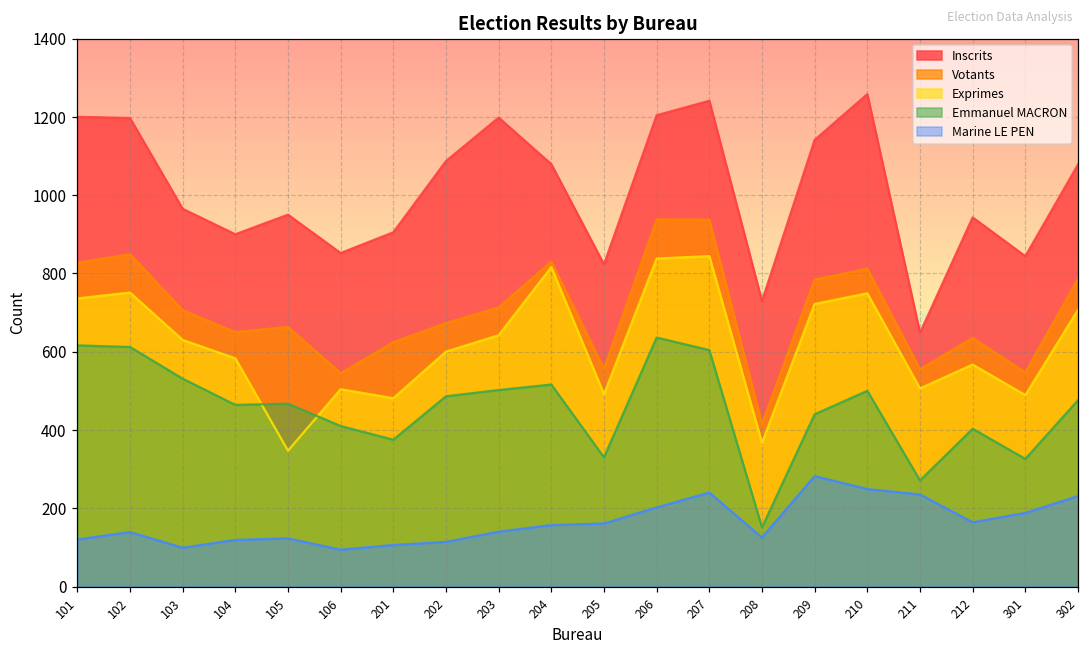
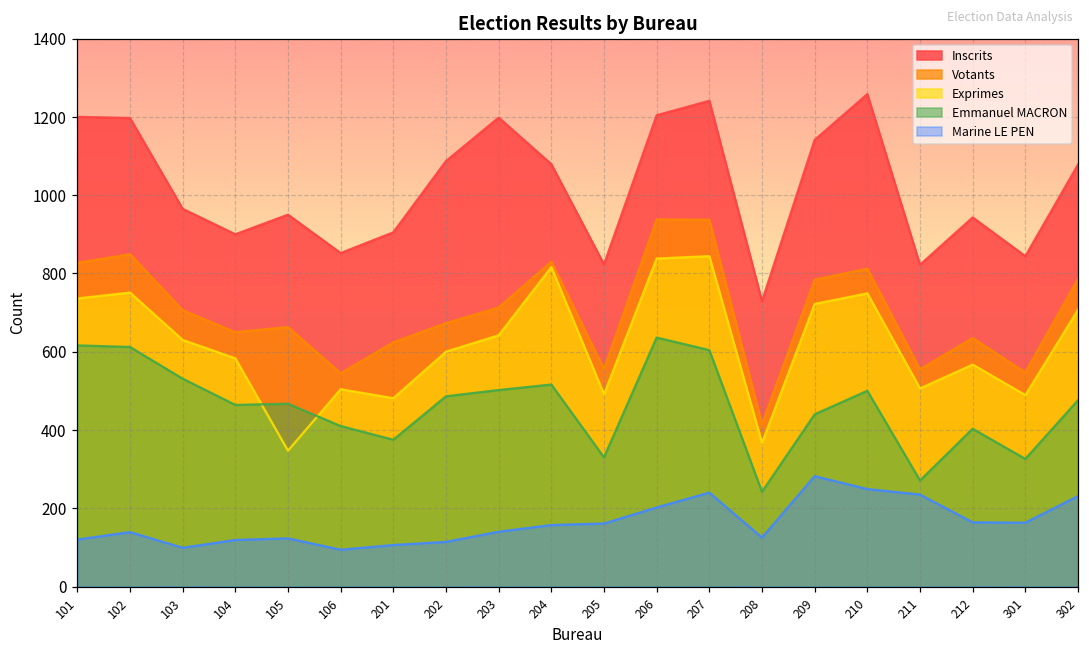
  {
    "Inscrits": {
      "101": 1200,
      "102": 1200,
      "103": 970,
      "104": 900,
      "105": 950,
      "106": 850,
      "201": 910,
      "202": 1090,
      "203": 1200,
      "204": 1080,
      "205": 820,
      "206": 1200,
      "207": 1240,
      "208": 730,
      "209": 1140,
      "210": 1260,
-     "211": 650,
+     "211": 820,
      "212": 940,
      "301": 840,
      "302": 1080
    },
    "Votants": {
      "101": 830,
      "102": 850,
      "103": 710,
      "104": 650,
      "105": 660,
      "106": 550,
      "201": 620,
      "202": 670,
      "203": 710,
      "204": 830,
      "205": 560,
      "206": 940,
      "207": 940,
      "208": 420,
      "209": 780,
      "210": 810,
      "211": 560,
      "212": 640,
      "301": 550,
      "302": 790
    },
    "Exprimes": {
      "101": 740,
      "102": 750,
      "103": 630,
      "104": 580,
      "105": 350,
      "106": 500,
      "201": 480,
      "202": 600,
      "203": 640,
      "204": 820,
      "205": 490,
      "206": 840,
      "207": 840,
      "208": 370,
      "209": 720,
      "210": 750,
      "211": 510,
      "212": 570,
      "301": 490,
      "302": 710
    },
    "Emmanuel MACRON": {
      "101": 620,
      "102": 610,
      "103": 530,
      "104": 460,
      "105": 470,
      "106": 410,
      "201": 380,
      "202": 490,
      "203": 500,
      "204": 520,
      "205": 330,
      "206": 640,
      "207": 600,
-     "208": 150,
+     "208": 240,
      "209": 440,
      "210": 500,
      "211": 270,
      "212": 400,
      "301": 330,
      "302": 480
    },
    "Marine LE PEN": {
      "101": 120,
      "102": 140,
      "103": 100,
      "104": 120,
      "105": 120,
      "106": 90,
      "201": 110,
      "202": 110,
      "203": 140,
      "204": 160,
      "205": 160,
      "206": 200,
      "207": 240,
      "208": 130,
      "209": 280,
      "210": 250,
      "211": 240,
      "212": 160,
-     "301": 190,
+     "301": 160,
      "302": 230
    }
  }
